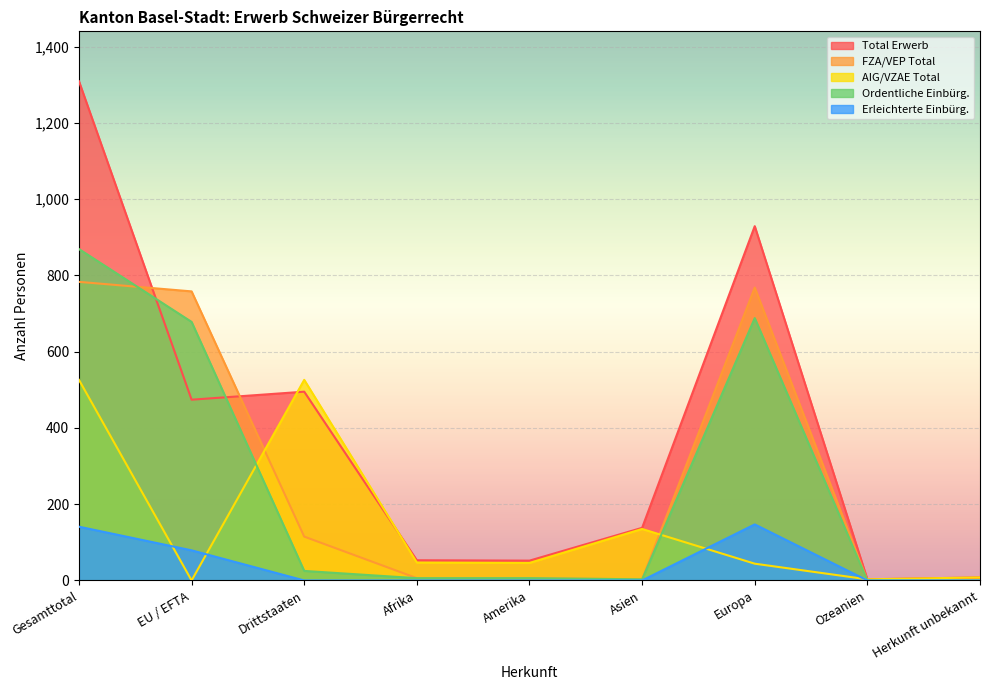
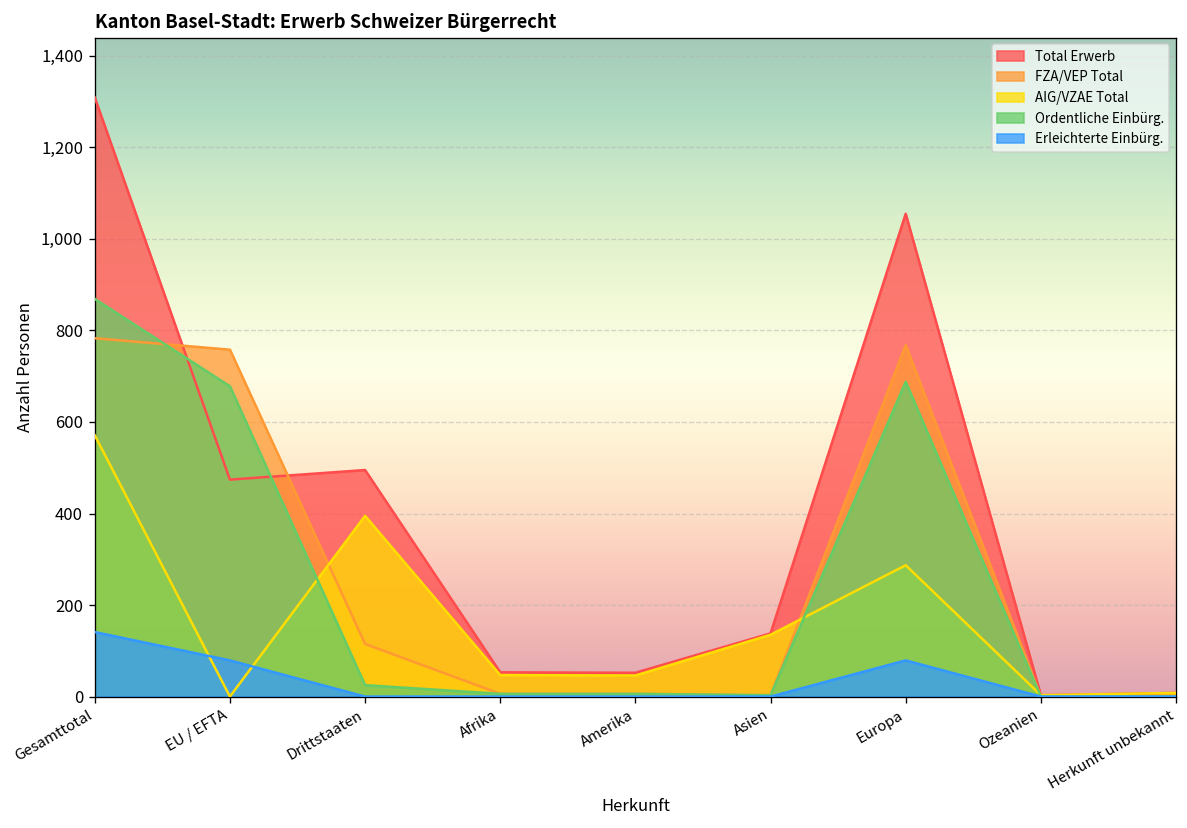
  {
    "Total Erwerb": {
      "Gesamttotal": "1,310",
      "EU / EFTA": "470",
      "Drittstaaten": "500",
-     "Europa": "930"
+     "Europa": "1,060"
    },
    "FZA/VEP Total": {
      "Gesamttotal": "780",
      "EU / EFTA": "760",
      "Drittstaaten": "120",
      "Europa": "770"
    },
    "AIG/VZAE Total": {
-     "Gesamttotal": "530",
+     "Gesamttotal": "570",
      "EU / EFTA": "0",
-     "Drittstaaten": "530",
-     "Europa": "40"
+     "Drittstaaten": "400",
+     "Europa": "290"
    },
    "Ordentliche Einbürg.": {
      "Gesamttotal": "870",
      "EU / EFTA": "680",
      "Drittstaaten": "30",
      "Europa": "690"
    },
    "Erleichterte Einbürg.": {
      "Gesamttotal": "140",
      "EU / EFTA": "80",
      "Drittstaaten": "0",
-     "Europa": "150"
+     "Europa": "80"
    }
  }
